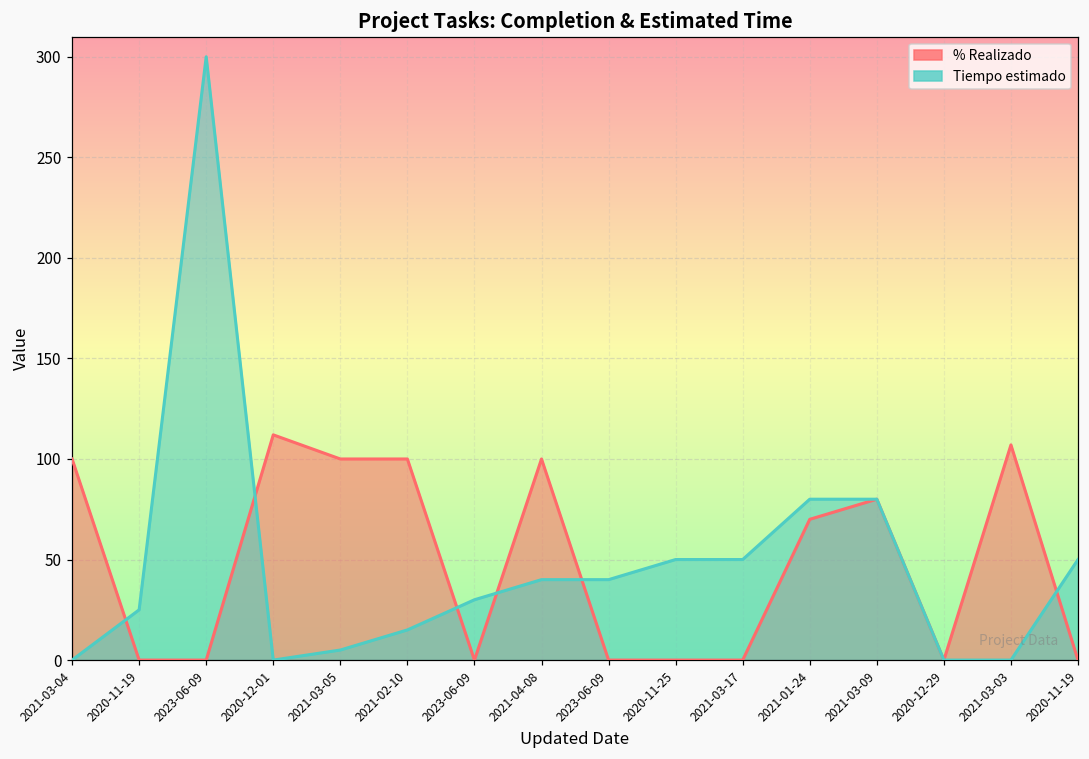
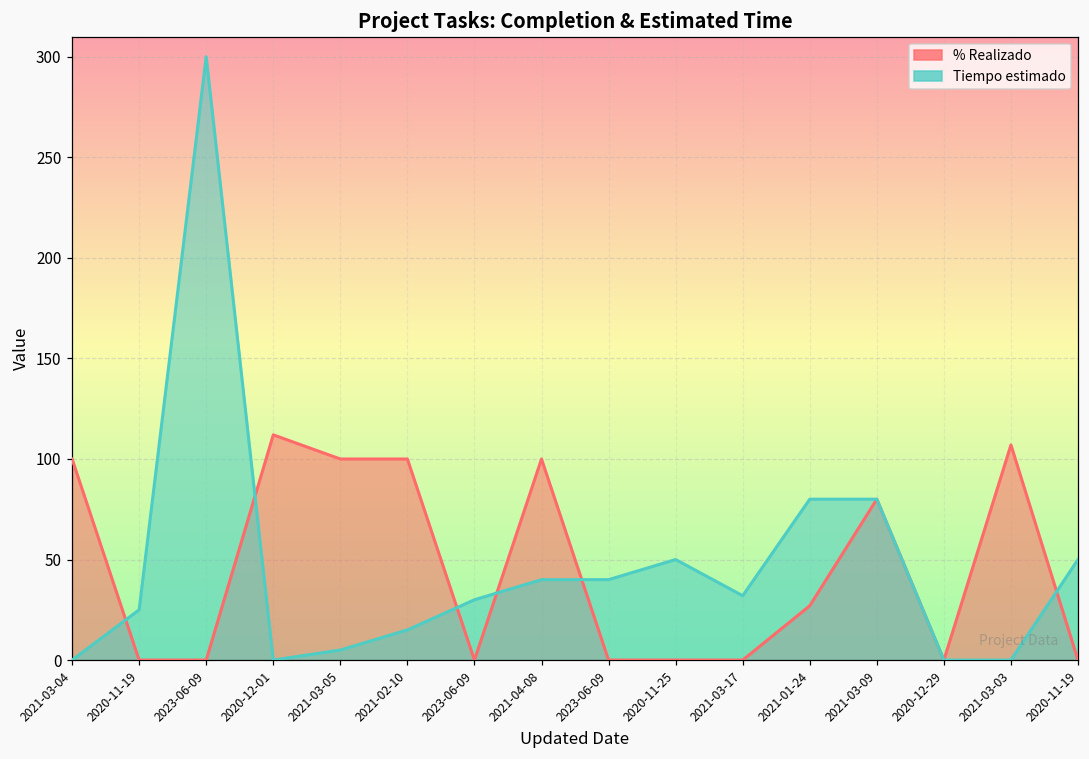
  {
    "% Realizado": {
      "2021-03-04": 100,
      "2020-12-01": 112,
      "2021-03-05": 100,
      "2021-02-10": 100,
      "2021-04-08": 100,
      "2020-11-25": 0,
      "2021-03-17": 0,
-     "2021-01-24": 70,
+     "2021-01-24": 27,
      "2021-03-03": 107
    },
    "Tiempo estimado": {
      "2021-03-04": 0,
      "2020-12-01": 0,
      "2021-03-05": 5,
      "2021-02-10": 15,
      "2021-04-08": 40,
      "2020-11-25": 50,
-     "2021-03-17": 50,
+     "2021-03-17": 32,
      "2021-01-24": 80,
      "2021-03-03": 0
    }
  }
